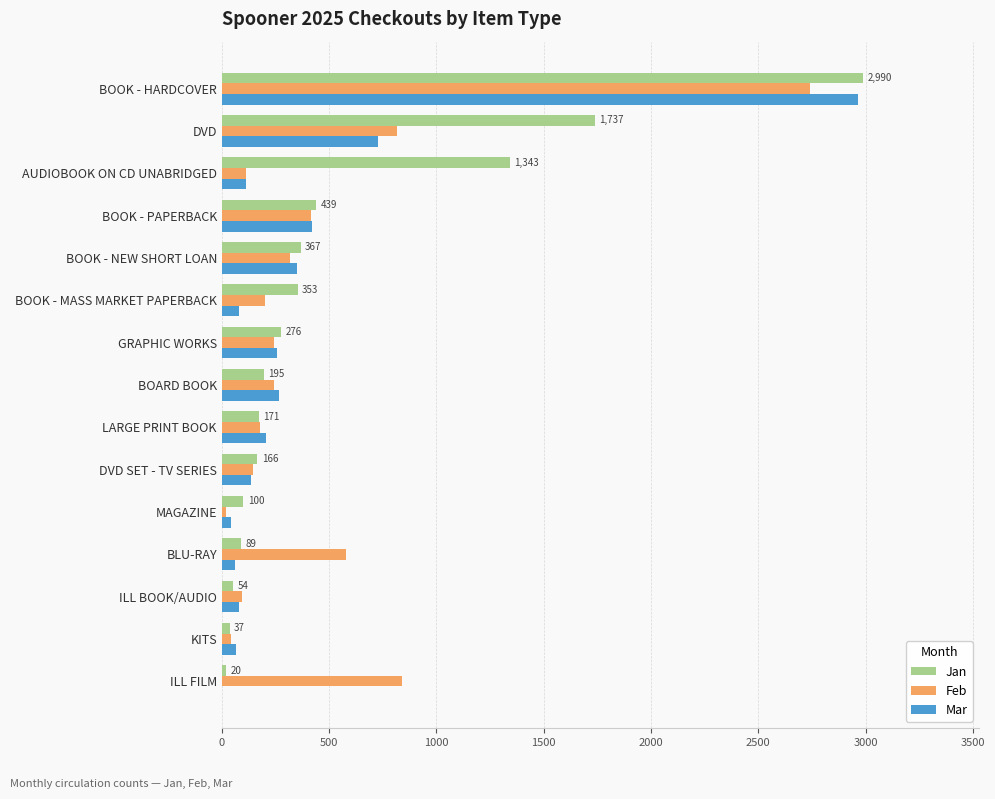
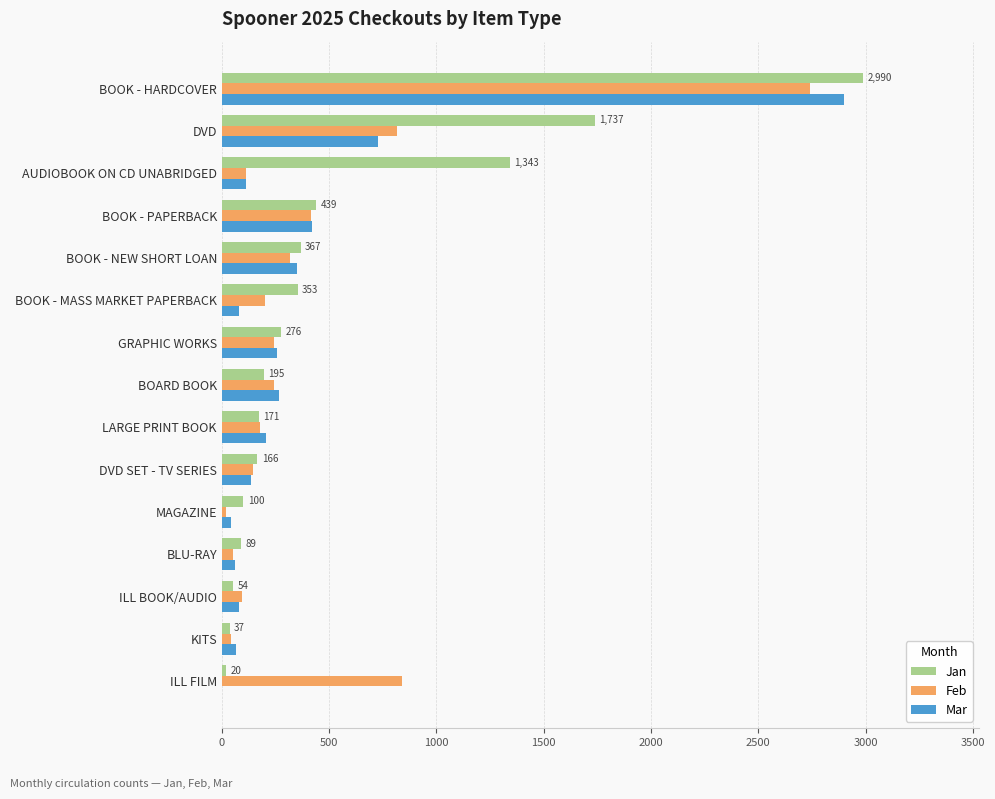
  {
    "Jan": {
      "BOOK - HARDCOVER": "2,990",
      "DVD": "1,737",
      "AUDIOBOOK ON CD UNABRIDGED": "1,343",
      "BOOK - PAPERBACK": "439",
      "BOOK - NEW SHORT LOAN": "367",
      "BOOK - MASS MARKET PAPERBACK": "353",
      "GRAPHIC WORKS": "276",
      "BOARD BOOK": "195",
      "LARGE PRINT BOOK": "171",
      "DVD SET - TV SERIES": "166",
      "MAGAZINE": "100",
      "BLU-RAY": "89",
      "ILL BOOK/AUDIO": "54",
      "KITS": "37",
      "ILL FILM": "20"
    },
    "Feb": {
      "BOOK - HARDCOVER": "2740",
      "DVD": "820",
      "AUDIOBOOK ON CD UNABRIDGED": "110",
      "BOOK - PAPERBACK": "420",
      "BOOK - NEW SHORT LOAN": "320",
      "BOOK - MASS MARKET PAPERBACK": "200",
      "GRAPHIC WORKS": "240",
      "BOARD BOOK": "250",
      "LARGE PRINT BOOK": "180",
      "DVD SET - TV SERIES": "150",
      "MAGAZINE": "20",
-     "BLU-RAY": "580",
+     "BLU-RAY": "50",
      "ILL BOOK/AUDIO": "100",
      "KITS": "40",
      "ILL FILM": "840"
    },
    "Mar": {
-     "BOOK - HARDCOVER": "2960",
+     "BOOK - HARDCOVER": "2900",
      "DVD": "730",
      "AUDIOBOOK ON CD UNABRIDGED": "110",
      "BOOK - PAPERBACK": "420",
      "BOOK - NEW SHORT LOAN": "350",
      "BOOK - MASS MARKET PAPERBACK": "80",
      "GRAPHIC WORKS": "260",
      "BOARD BOOK": "260",
      "LARGE PRINT BOOK": "210",
      "DVD SET - TV SERIES": "130",
      "MAGAZINE": "40",
      "BLU-RAY": "60",
      "ILL BOOK/AUDIO": "80",
      "KITS": "70"
    }
  }
